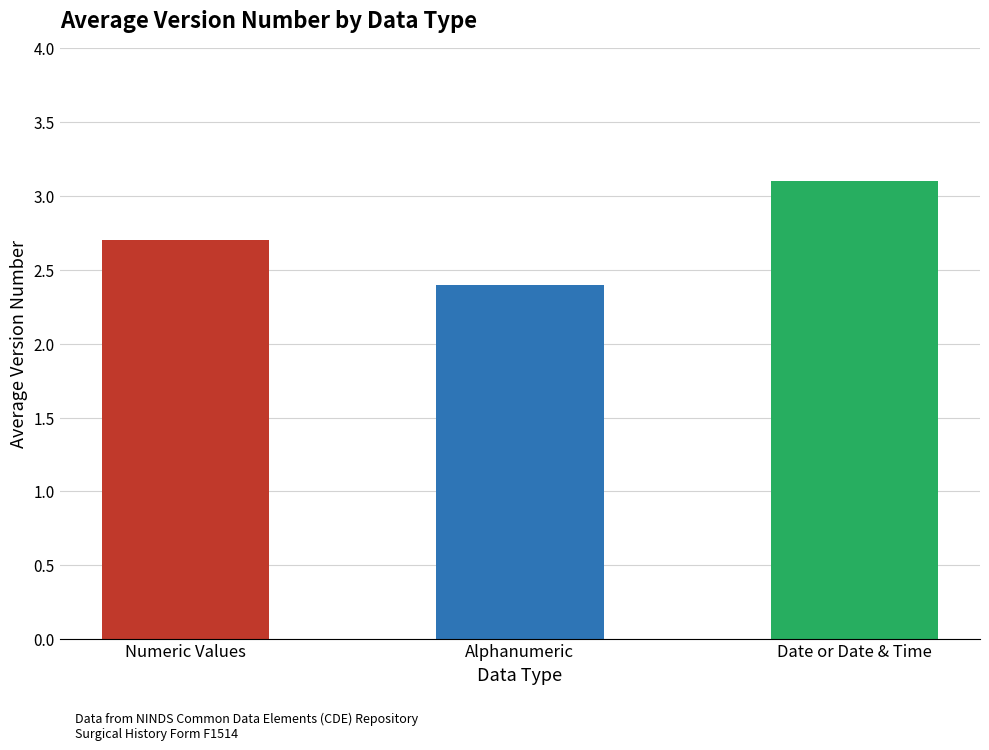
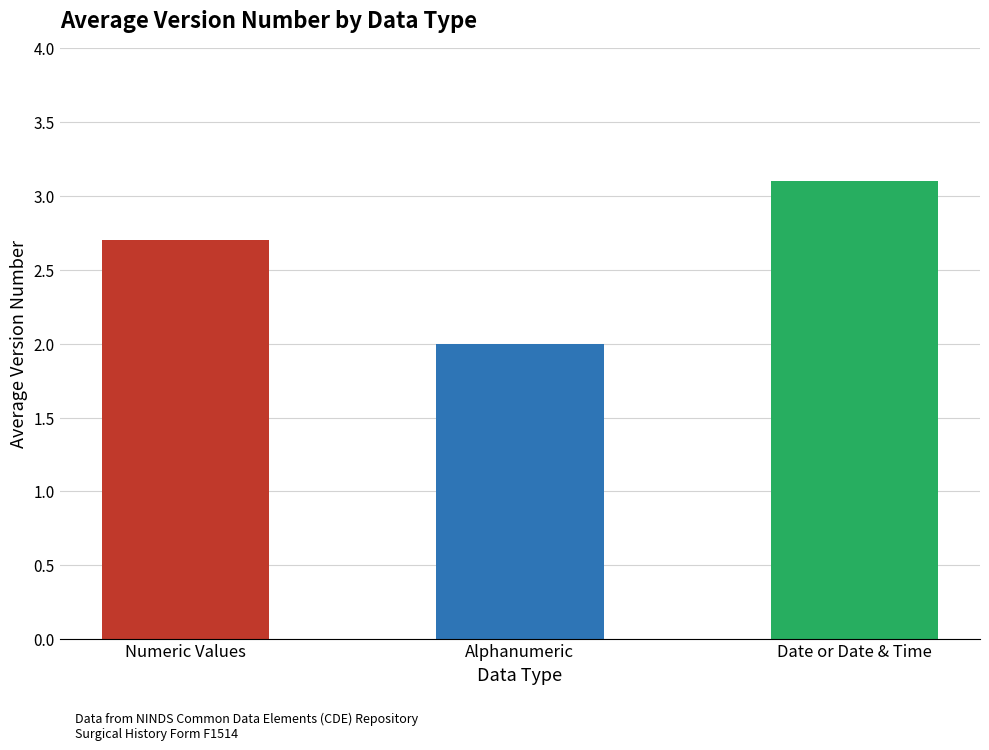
  {
    "Numeric Values": 2.7,
-   "Alphanumeric": 2.4,
+   "Alphanumeric": 2.0,
    "Date or Date & Time": 3.1
  }
